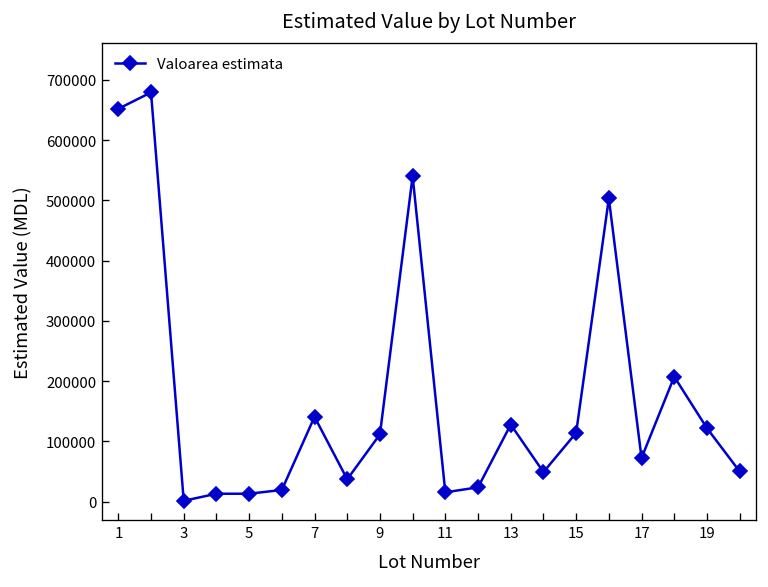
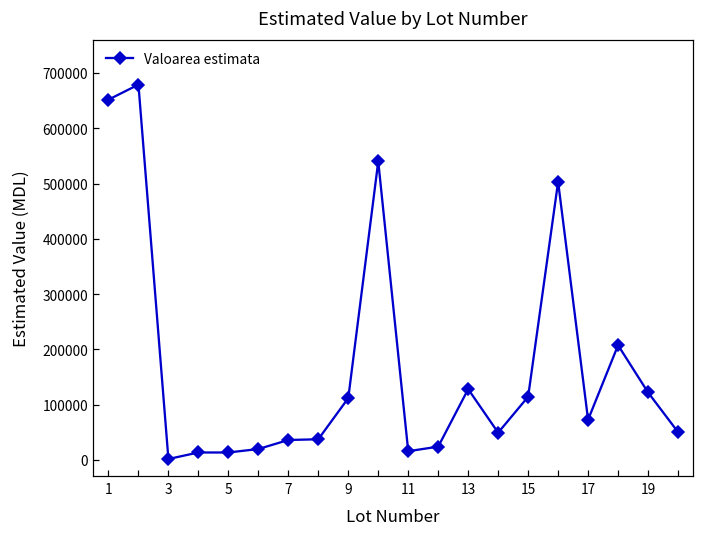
  {
    "1": 650000,
    "3": 0,
    "5": 10000,
-   "7": 140000,
+   "7": 40000,
    "9": 110000,
    "11": 20000,
    "13": 130000,
    "15": 110000,
    "17": 70000,
    "19": 120000
  }
